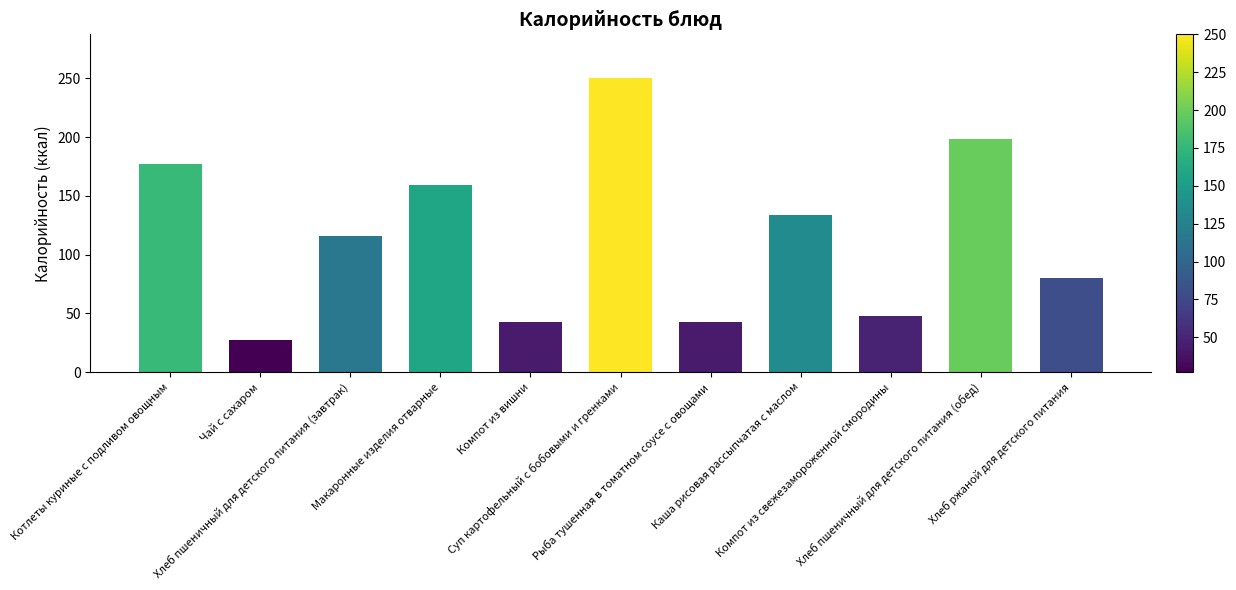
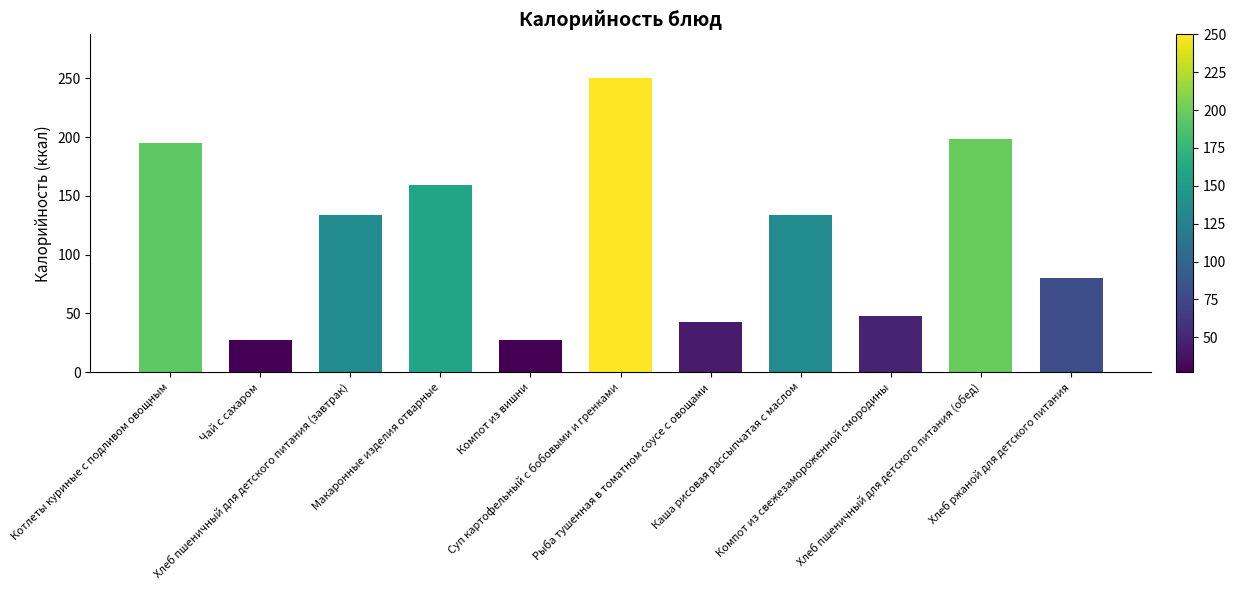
  {
-   "Котлеты куриные с подливом овощным": 177,
+   "Котлеты куриные с подливом овощным": 195,
    "Чай с сахаром": 27,
-   "Хлеб пшеничный для детского питания (завтрак)": 116,
+   "Хлеб пшеничный для детского питания (завтрак)": 134,
    "Макаронные изделия отварные": 159,
-   "Компот из вишни": 43,
+   "Компот из вишни": 27,
    "Суп картофельный с бобовыми и гренками": 250,
    "Рыба тушенная в томатном соусе с овощами": 43,
    "Каша рисовая рассыпчатая с маслом": 134,
    "Компот из свежезамороженной смородины": 48,
    "Хлеб пшеничный для детского питания (обед)": 198,
    "Хлеб ржаной для детского питания": 80
  }
